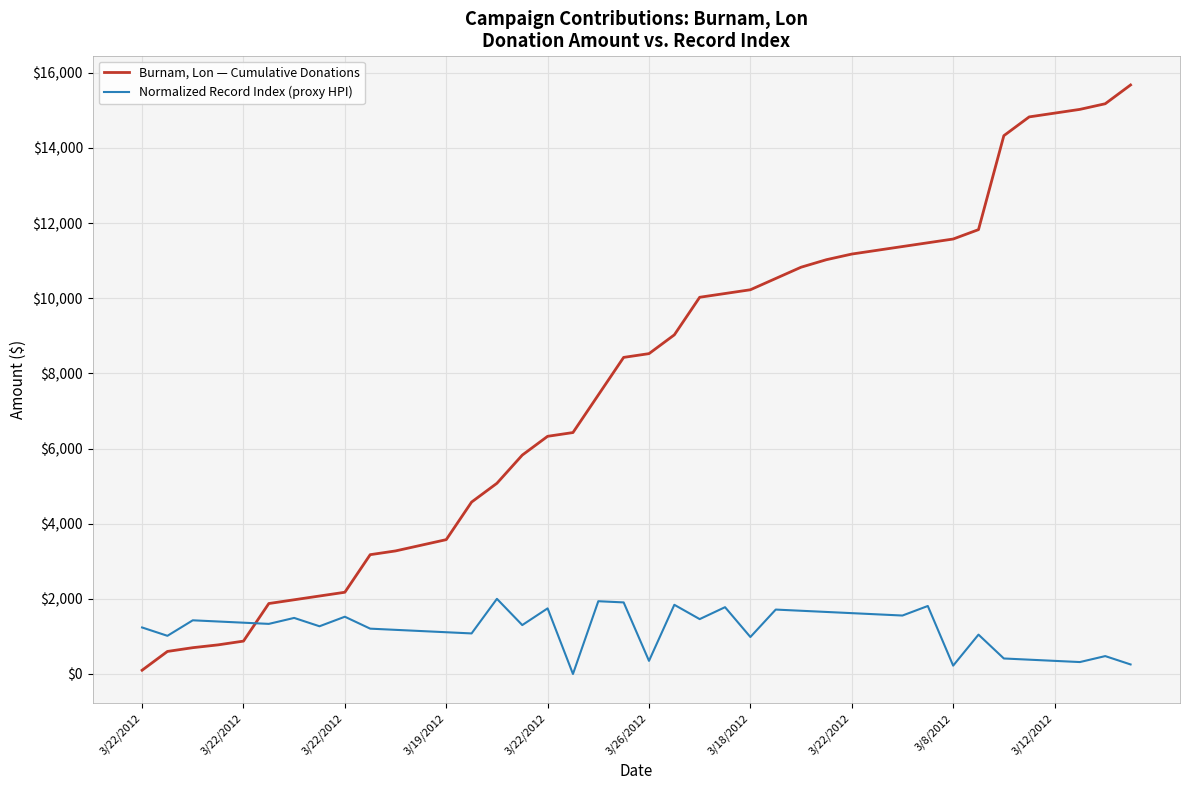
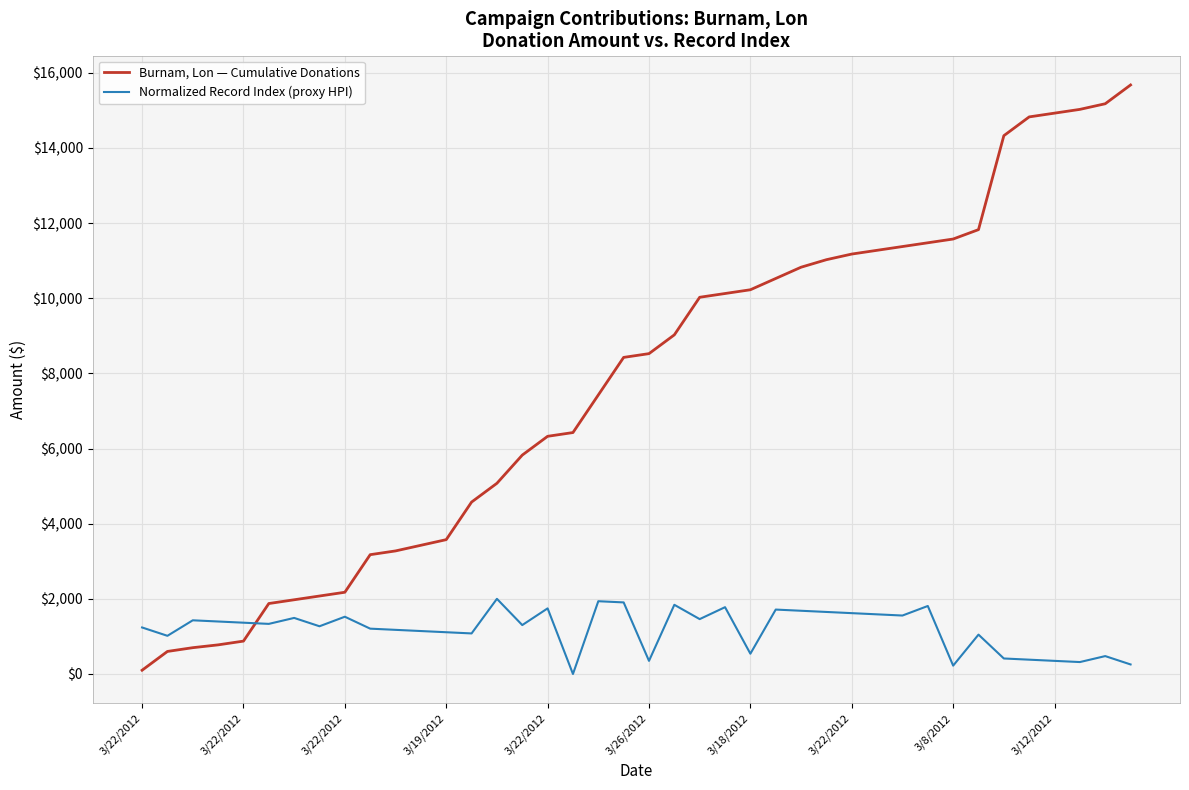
  {
    "Burnam, Lon — Cumulative Donations": {
      "3/26/2012": "$8,500",
      "3/18/2012": "$10,200",
      "3/8/2012": "$11,600"
    },
    "Normalized Record Index (proxy HPI)": {
      "3/26/2012": "$300",
-     "3/18/2012": "$1,000",
+     "3/18/2012": "$500",
      "3/8/2012": "$200"
    }
  }
